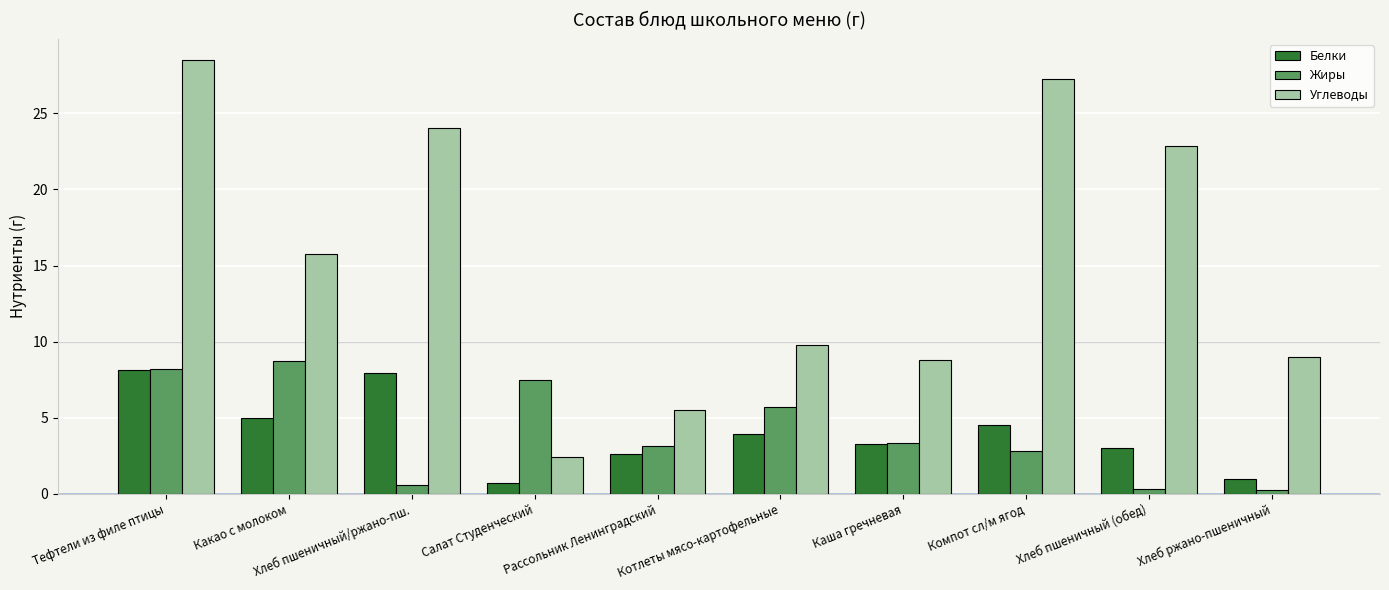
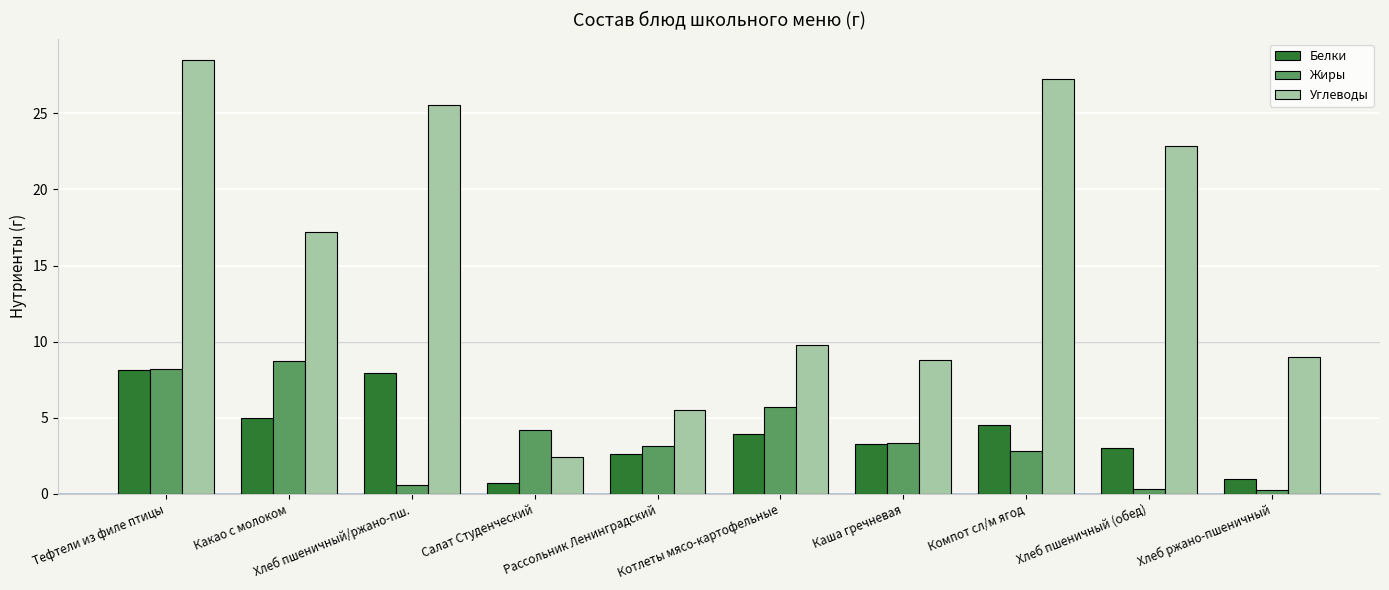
  {
    "Белки": {
      "Тефтели из филе птицы": 8.1,
      "Какао с молоком": 5.0,
      "Хлеб пшеничный/ржано-пш.": 7.9,
      "Салат Студенческий": 0.7,
      "Рассольник Ленинградский": 2.7,
      "Котлеты мясо-картофельные": 3.9,
      "Каша гречневая": 3.3,
      "Компот сл/м ягод": 4.5,
      "Хлеб пшеничный (обед)": 3.0,
      "Хлеб ржано-пшеничный": 1.0
    },
    "Жиры": {
      "Тефтели из филе птицы": 8.2,
      "Какао с молоком": 8.7,
      "Хлеб пшеничный/ржано-пш.": 0.6,
-     "Салат Студенческий": 7.5,
+     "Салат Студенческий": 4.2,
      "Рассольник Ленинградский": 3.2,
      "Котлеты мясо-картофельные": 5.7,
      "Каша гречневая": 3.4,
      "Компот сл/м ягод": 2.8,
      "Хлеб пшеничный (обед)": 0.3,
      "Хлеб ржано-пшеничный": 0.2
    },
    "Углеводы": {
      "Тефтели из филе птицы": 28.5,
-     "Какао с молоком": 15.8,
-     "Хлеб пшеничный/ржано-пш.": 24.1,
+     "Какао с молоком": 17.2,
+     "Хлеб пшеничный/ржано-пш.": 25.6,
      "Салат Студенческий": 2.4,
      "Рассольник Ленинградский": 5.5,
      "Котлеты мясо-картофельные": 9.8,
      "Каша гречневая": 8.8,
      "Компот сл/м ягод": 27.3,
      "Хлеб пшеничный (обед)": 22.8,
      "Хлеб ржано-пшеничный": 9.0
    }
  }
